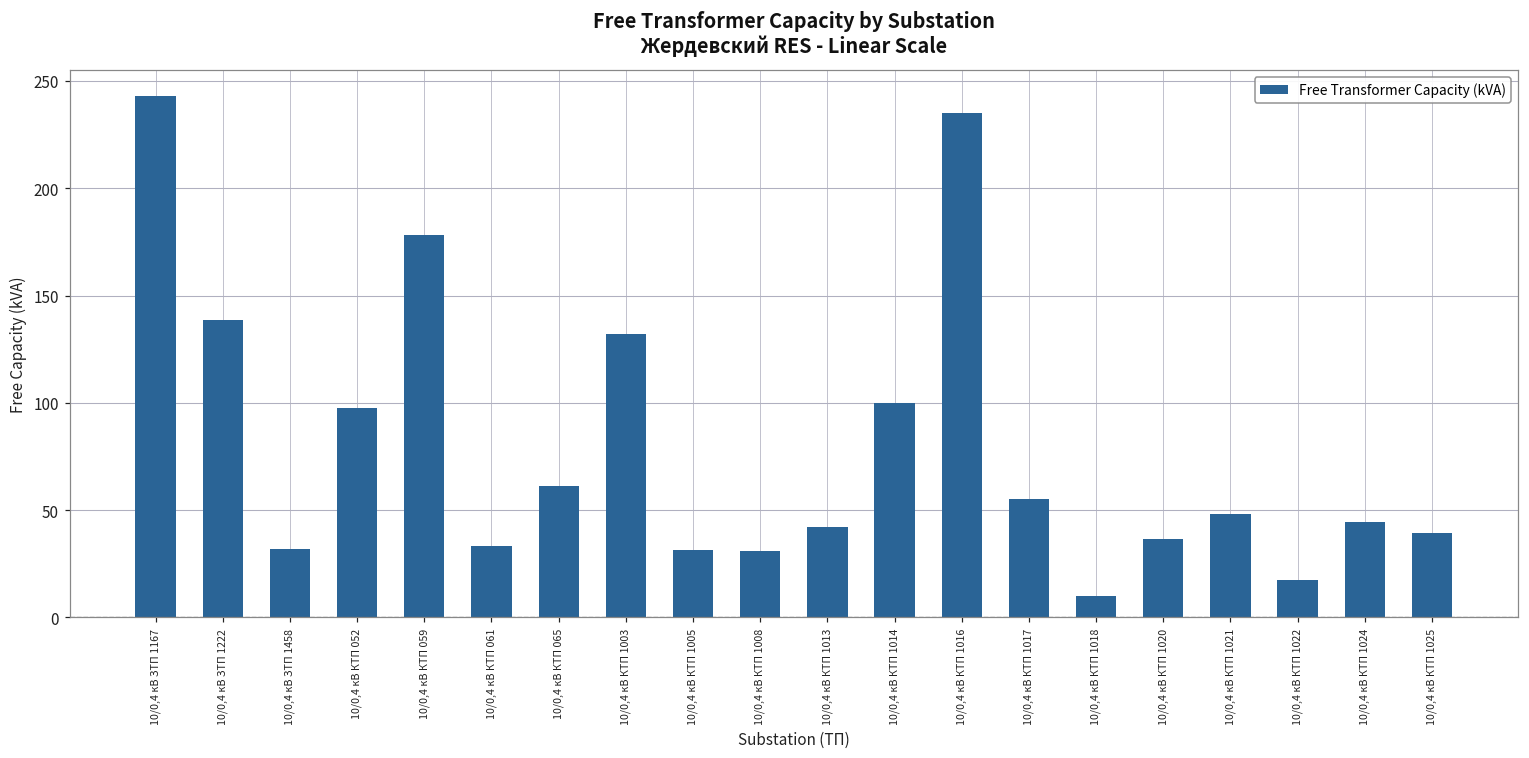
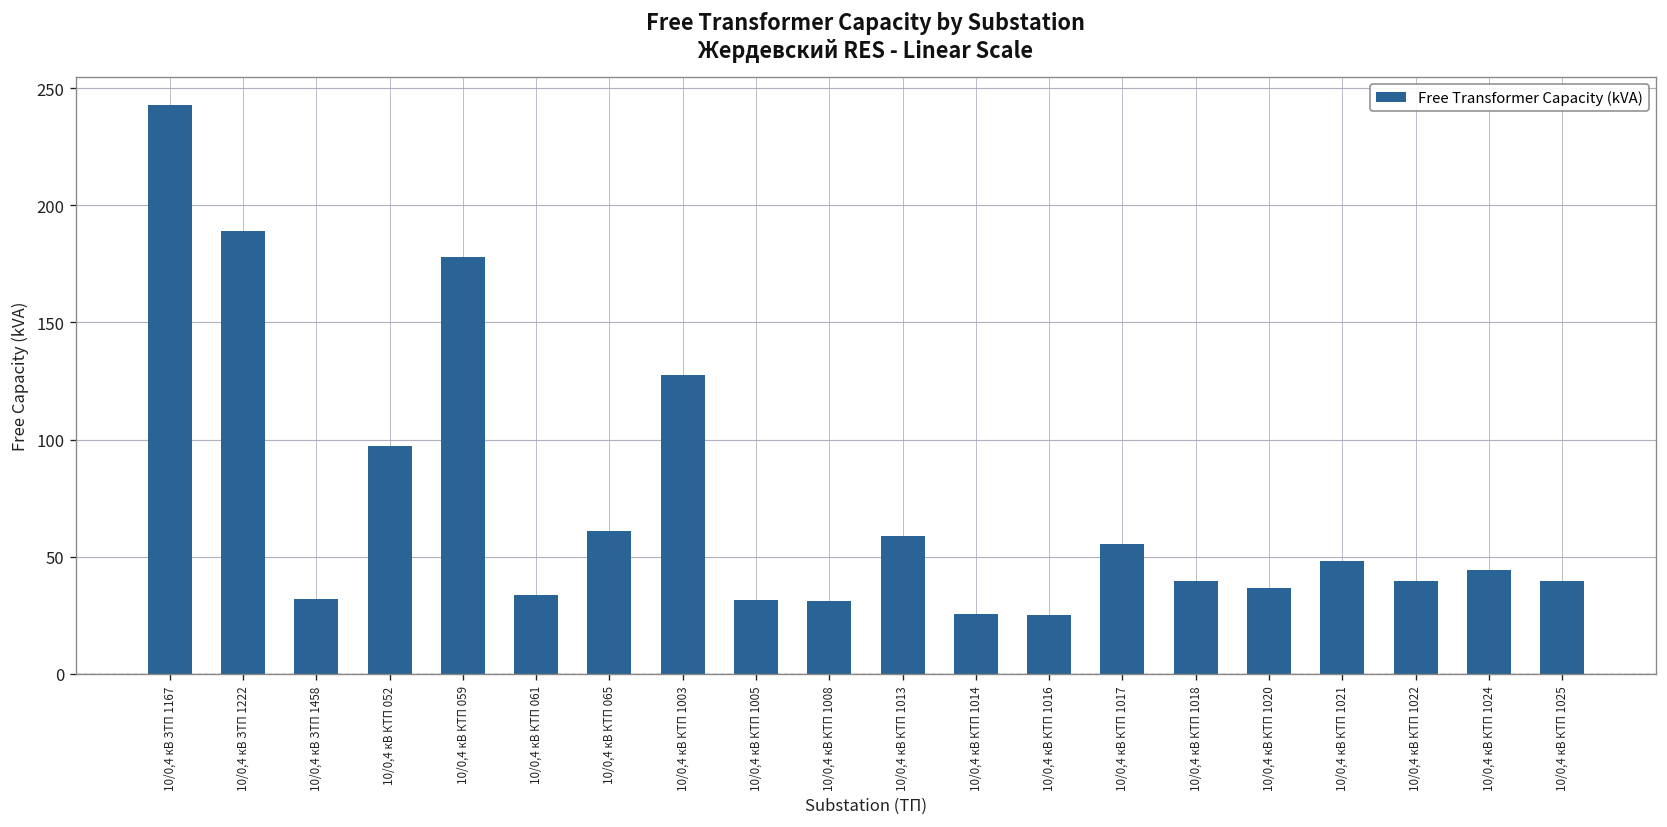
  {
    "10/0,4 кВ ЗТП 1167": 243,
-   "10/0,4 кВ ЗТП 1222": 139,
+   "10/0,4 кВ ЗТП 1222": 189,
    "10/0,4 кВ ЗТП 1458": 32,
    "10/0,4 кВ КТП 052": 97,
    "10/0,4 кВ КТП 059": 178,
    "10/0,4 кВ КТП 061": 33,
    "10/0,4 кВ КТП 065": 61,
-   "10/0,4 кВ КТП 1003": 132,
+   "10/0,4 кВ КТП 1003": 128,
    "10/0,4 кВ КТП 1005": 31,
    "10/0,4 кВ КТП 1008": 31,
-   "10/0,4 кВ КТП 1013": 42,
-   "10/0,4 кВ КТП 1014": 100,
-   "10/0,4 кВ КТП 1016": 235,
+   "10/0,4 кВ КТП 1013": 59,
+   "10/0,4 кВ КТП 1014": 25,
+   "10/0,4 кВ КТП 1016": 25,
    "10/0,4 кВ КТП 1017": 55,
-   "10/0,4 кВ КТП 1018": 10,
+   "10/0,4 кВ КТП 1018": 39,
    "10/0,4 кВ КТП 1020": 37,
    "10/0,4 кВ КТП 1021": 48,
-   "10/0,4 кВ КТП 1022": 17,
+   "10/0,4 кВ КТП 1022": 40,
    "10/0,4 кВ КТП 1024": 44,
    "10/0,4 кВ КТП 1025": 39
  }
